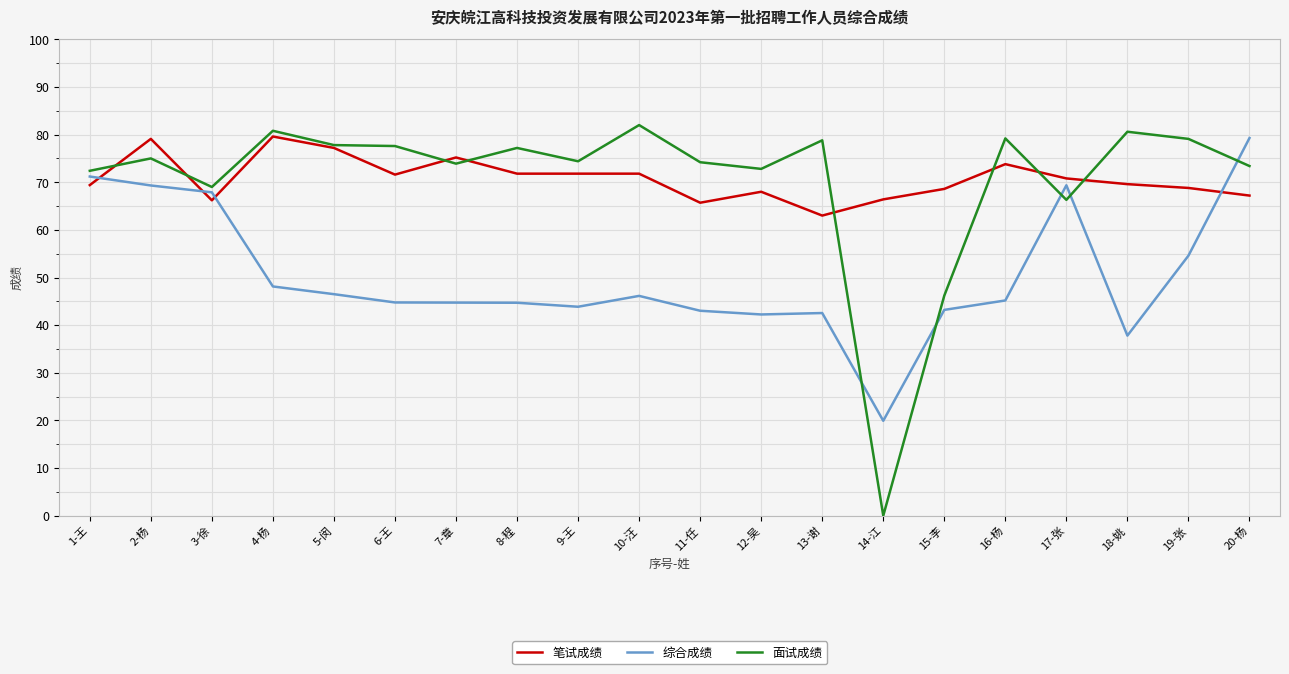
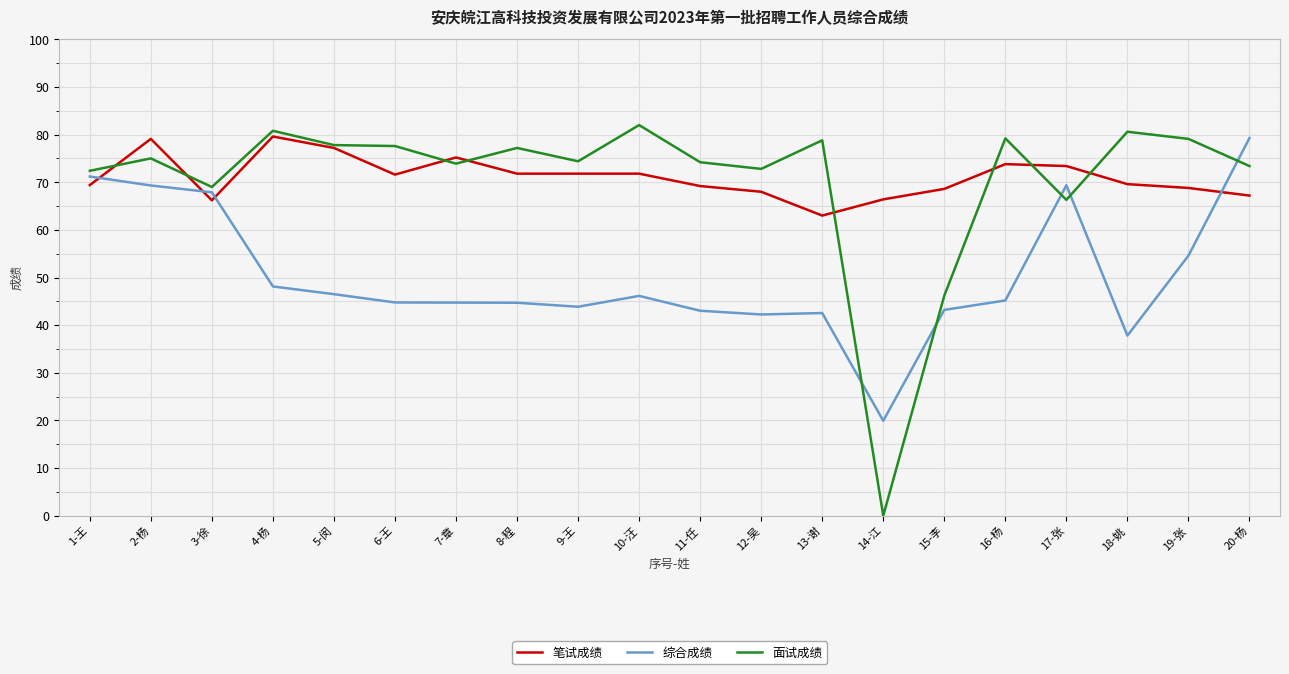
  {
    "笔试成绩": {
      "1-王": 69,
      "2-杨": 79,
      "3-徐": 66,
      "4-杨": 80,
      "5-闵": 77,
      "6-王": 72,
      "7-章": 75,
      "8-程": 72,
      "9-王": 72,
      "10-汪": 72,
-     "11-任": 66,
+     "11-任": 69,
      "12-吴": 68,
      "13-谢": 63,
      "14-江": 66,
      "15-李": 69,
      "16-杨": 74,
-     "17-张": 71,
+     "17-张": 73,
      "18-姚": 70,
      "19-张": 69,
      "20-杨": 67
    },
    "综合成绩": {
      "1-王": 71,
      "2-杨": 69,
      "3-徐": 68,
      "4-杨": 48,
      "5-闵": 47,
      "6-王": 45,
      "7-章": 45,
      "8-程": 45,
      "9-王": 44,
      "10-汪": 46,
      "11-任": 43,
      "12-吴": 42,
      "13-谢": 43,
      "14-江": 20,
      "15-李": 43,
      "16-杨": 45,
      "17-张": 69,
      "18-姚": 38,
      "19-张": 55,
      "20-杨": 79
    },
    "面试成绩": {
      "1-王": 72,
      "2-杨": 75,
      "3-徐": 69,
      "4-杨": 81,
      "5-闵": 78,
      "6-王": 78,
      "7-章": 74,
      "8-程": 77,
      "9-王": 74,
      "10-汪": 82,
      "11-任": 74,
      "12-吴": 73,
      "13-谢": 79,
      "14-江": 0,
      "15-李": 46,
      "16-杨": 79,
      "17-张": 66,
      "18-姚": 81,
      "19-张": 79,
      "20-杨": 73
    }
  }
